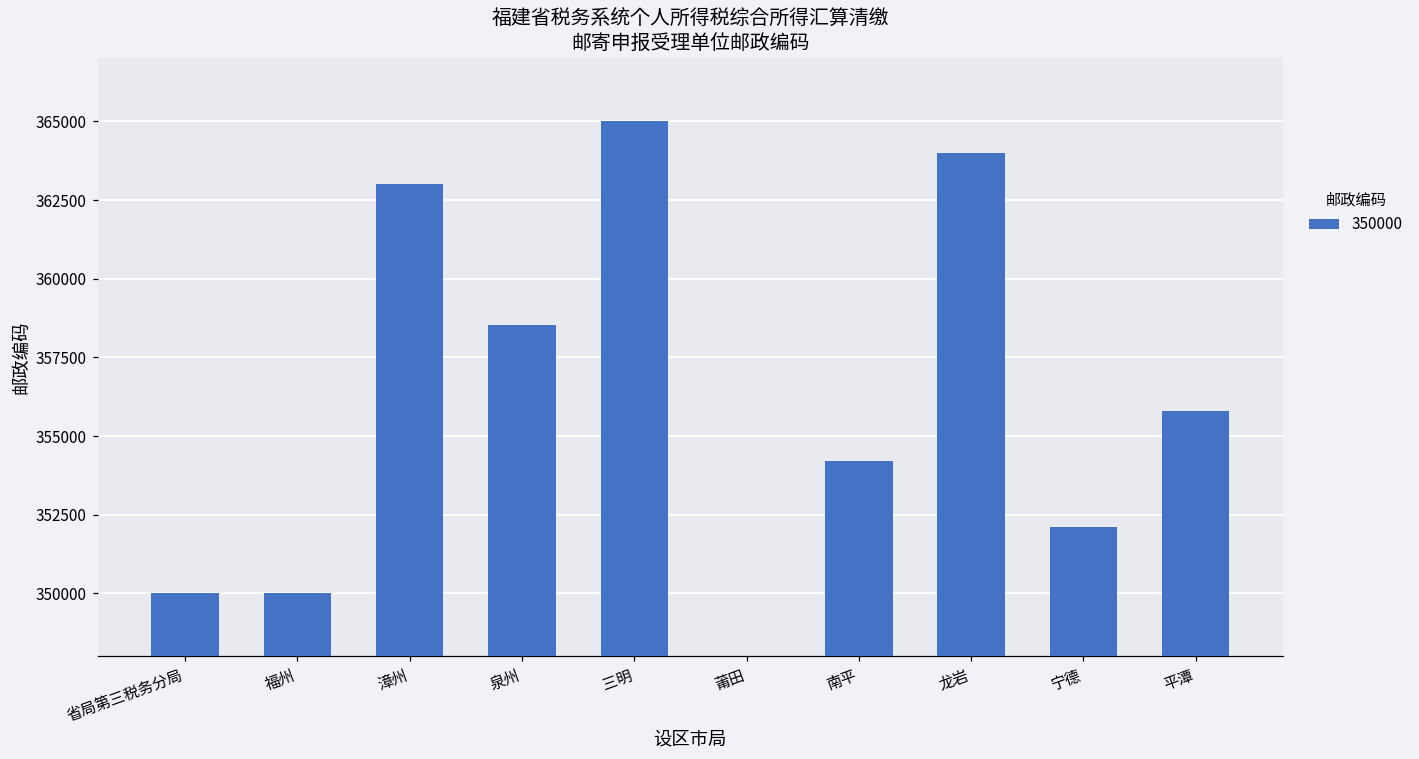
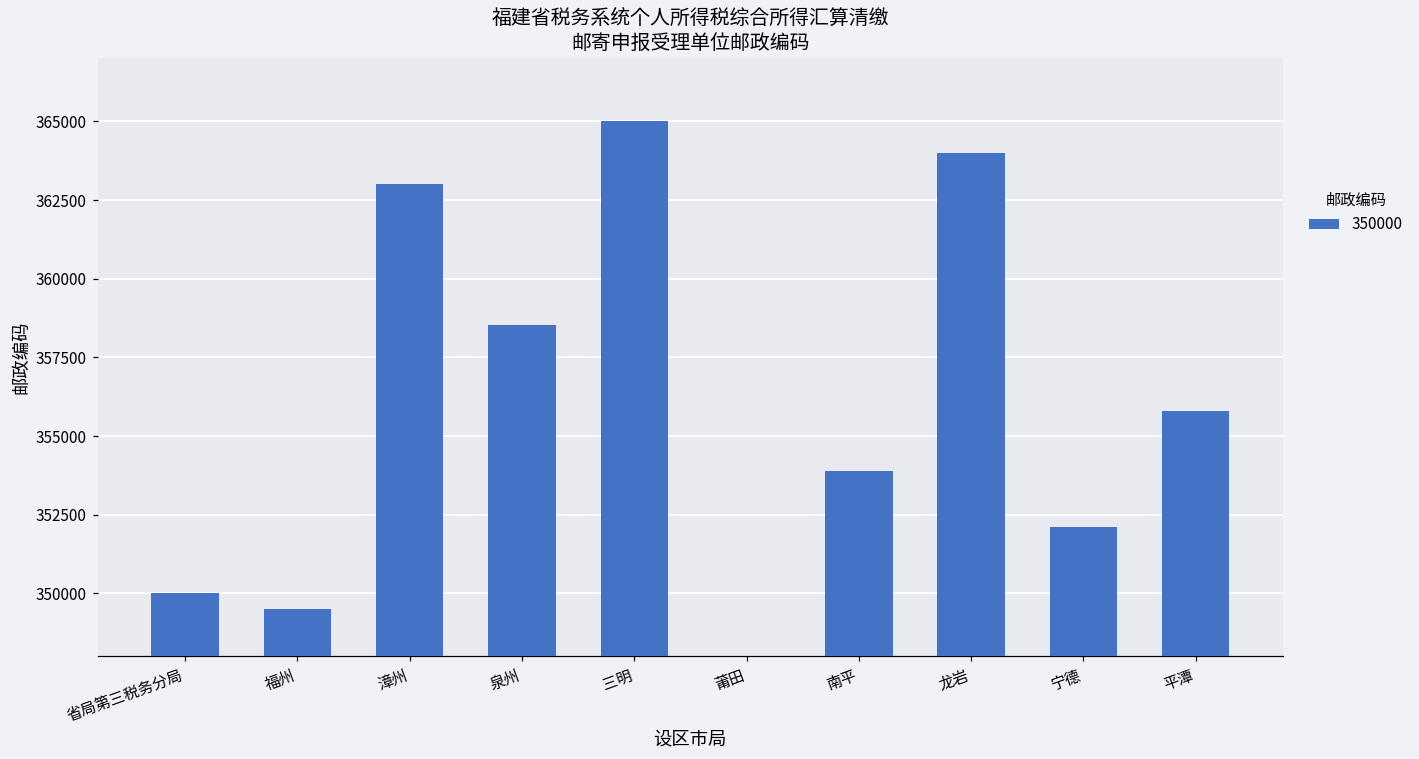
  {
    "省局第三税务分局": 350000,
-   "福州": 350000,
+   "福州": 349500,
    "漳州": 363000,
    "泉州": 358500,
    "三明": 365000,
-   "南平": 354200,
+   "南平": 353900,
    "龙岩": 364000,
    "宁德": 352100,
    "平潭": 355800
  }
